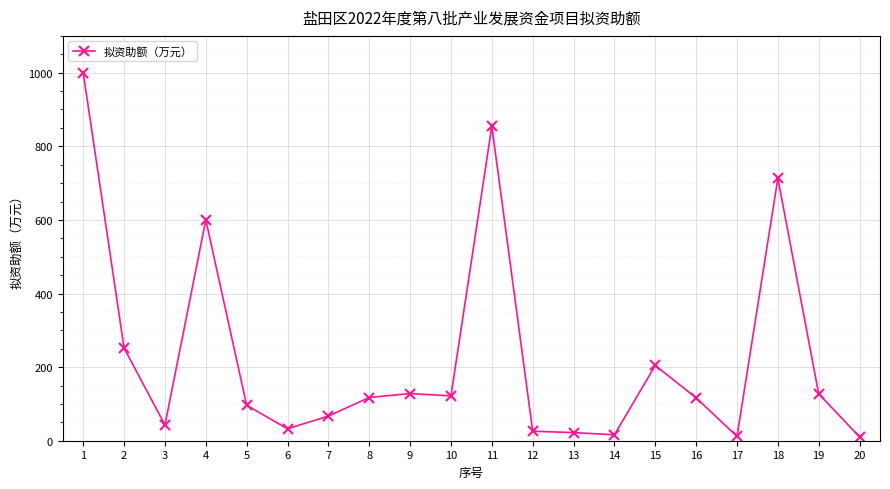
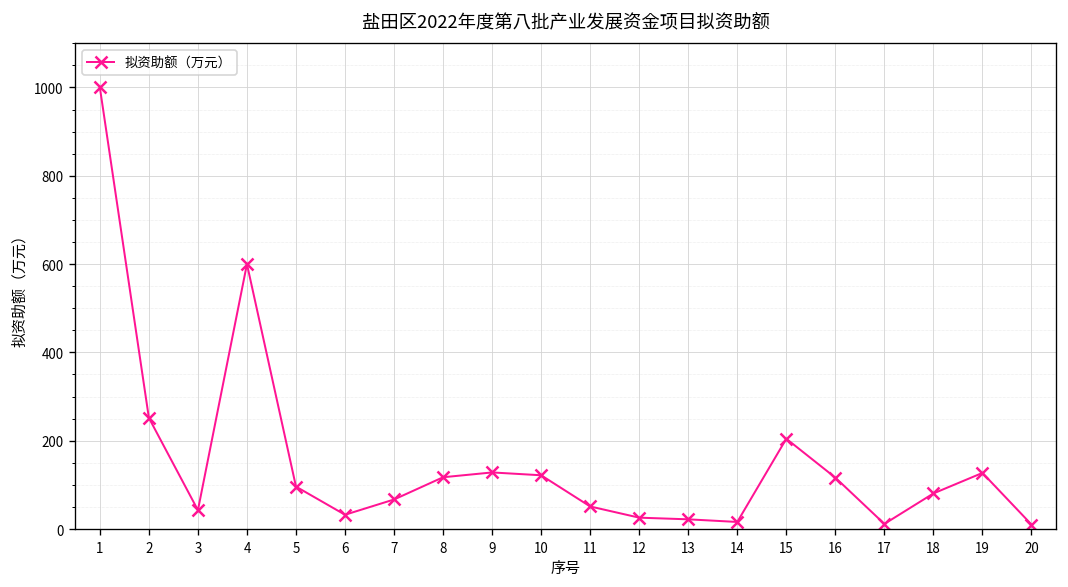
  {
    "1": 1000,
    "2": 250,
    "3": 40,
    "4": 600,
    "5": 100,
    "6": 30,
    "7": 70,
    "8": 120,
    "9": 130,
    "10": 120,
-   "11": 850,
+   "11": 50,
    "12": 30,
    "13": 20,
    "14": 20,
    "15": 200,
    "16": 120,
    "17": 10,
-   "18": 710,
+   "18": 80,
    "19": 130,
    "20": 10
  }
